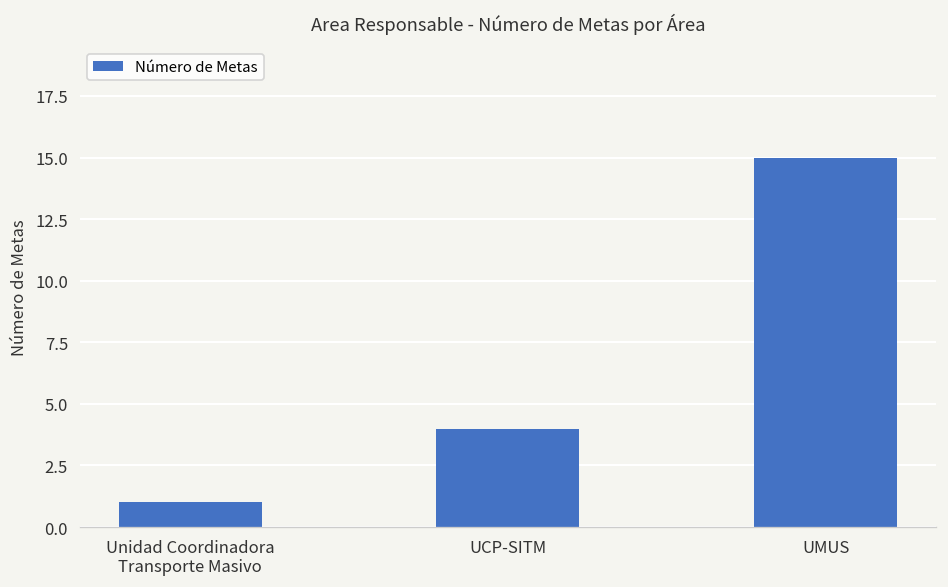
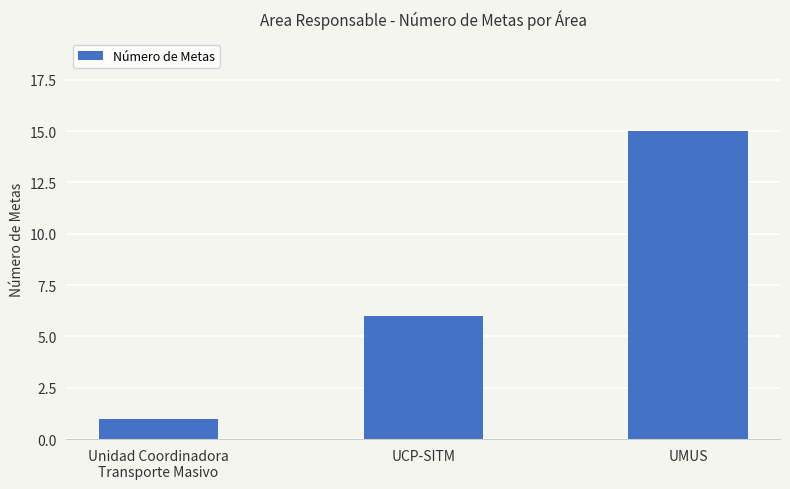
  {
    "Unidad Coordinadora Transporte Masivo": 1,
-   "UCP-SITM": 4,
+   "UCP-SITM": 6,
    "UMUS": 15
  }
